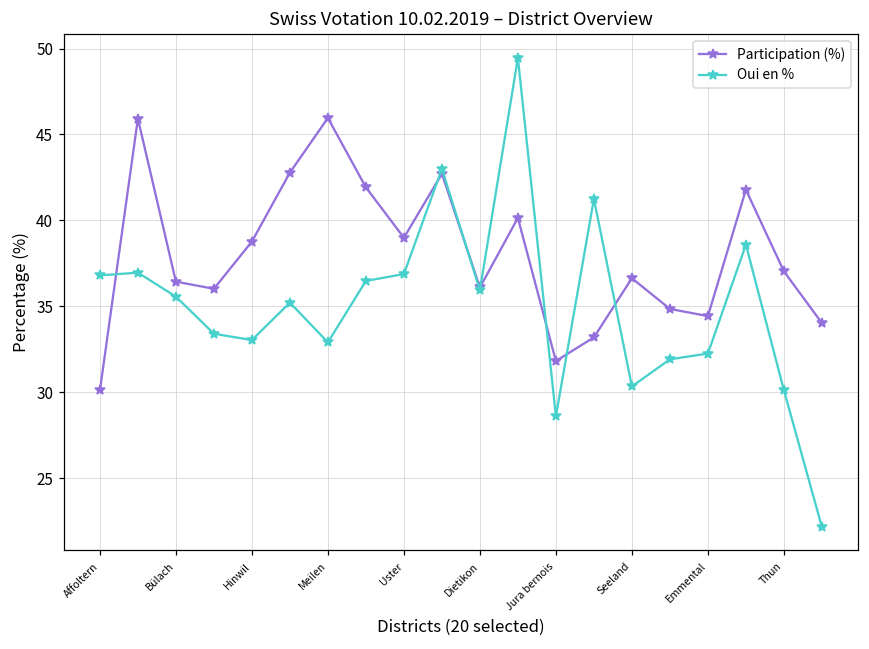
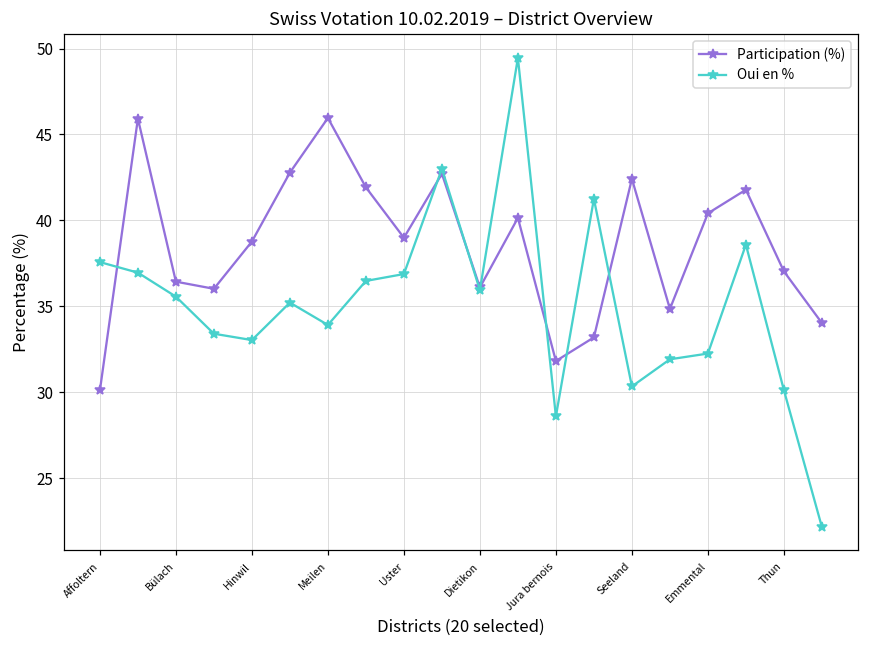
  {
    "Participation (%)": {
      "Affoltern": 30.1,
      "Bülach": 36.4,
      "Hinwil": 38.8,
      "Meilen": 46.0,
      "Uster": 39.0,
      "Jura bernois": 31.8,
-     "Seeland": 36.6,
-     "Emmental": 34.4,
+     "Seeland": 42.4,
+     "Emmental": 40.4,
      "Thun": 37.0
    },
    "Oui en %": {
-     "Affoltern": 36.8,
+     "Affoltern": 37.6,
      "Bülach": 35.6,
      "Hinwil": 33.0,
-     "Meilen": 32.9,
+     "Meilen": 33.9,
      "Uster": 36.9,
      "Jura bernois": 28.6,
      "Seeland": 30.3,
      "Emmental": 32.3,
      "Thun": 30.1
    }
  }
